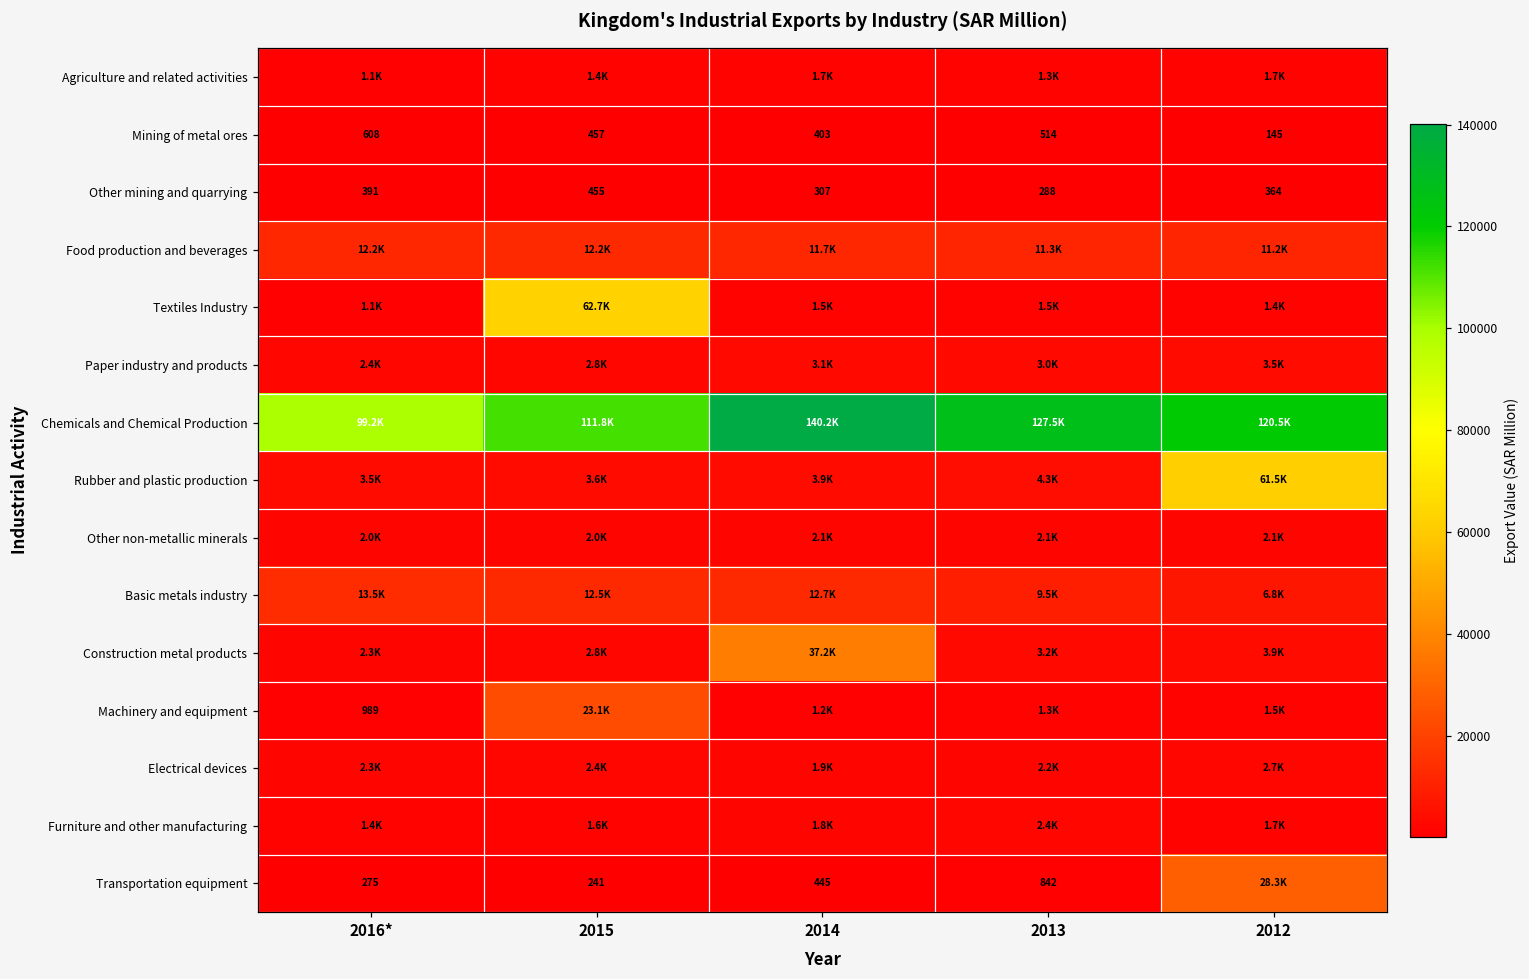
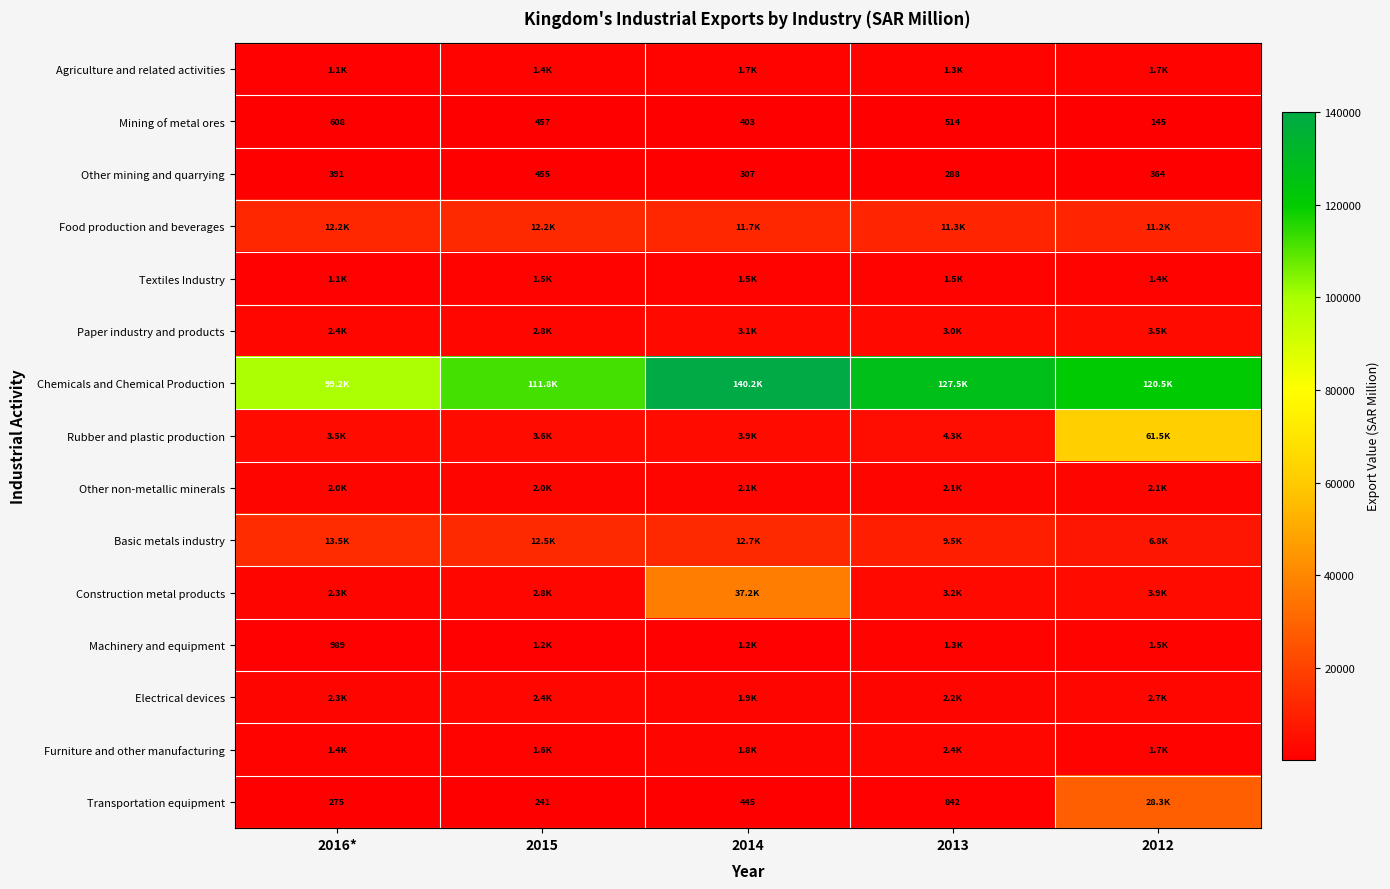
  {
    "Agriculture and related activities": {
      "2016*": "1.1K",
      "2015": "1.4K",
      "2014": "1.7K",
      "2013": "1.3K",
      "2012": "1.7K"
    },
    "Mining of metal ores": {
      "2016*": "608",
      "2015": "457",
      "2014": "403",
      "2013": "514",
      "2012": "145"
    },
    "Other mining and quarrying": {
      "2016*": "391",
      "2015": "455",
      "2014": "307",
      "2013": "288",
      "2012": "364"
    },
    "Food production and beverages": {
      "2016*": "12.2K",
      "2015": "12.2K",
      "2014": "11.7K",
      "2013": "11.3K",
      "2012": "11.2K"
    },
    "Textiles Industry": {
      "2016*": "1.1K",
-     "2015": "62.7K",
+     "2015": "1.5K",
      "2014": "1.5K",
      "2013": "1.5K",
      "2012": "1.4K"
    },
    "Paper industry and products": {
      "2016*": "2.4K",
      "2015": "2.8K",
      "2014": "3.1K",
      "2013": "3.0K",
      "2012": "3.5K"
    },
    "Chemicals and Chemical Production": {
      "2016*": "99.2K",
      "2015": "111.8K",
      "2014": "140.2K",
      "2013": "127.5K",
      "2012": "120.5K"
    },
    "Rubber and plastic production": {
      "2016*": "3.5K",
      "2015": "3.6K",
      "2014": "3.9K",
      "2013": "4.3K",
      "2012": "61.5K"
    },
    "Other non-metallic minerals": {
      "2016*": "2.0K",
      "2015": "2.0K",
      "2014": "2.1K",
      "2013": "2.1K",
      "2012": "2.1K"
    },
    "Basic metals industry": {
      "2016*": "13.5K",
      "2015": "12.5K",
      "2014": "12.7K",
      "2013": "9.5K",
      "2012": "6.8K"
    },
    "Construction metal products": {
      "2016*": "2.3K",
      "2015": "2.8K",
      "2014": "37.2K",
      "2013": "3.2K",
      "2012": "3.9K"
    },
    "Machinery and equipment": {
      "2016*": "989",
-     "2015": "23.1K",
+     "2015": "1.2K",
      "2014": "1.2K",
      "2013": "1.3K",
      "2012": "1.5K"
    },
    "Electrical devices": {
      "2016*": "2.3K",
      "2015": "2.4K",
      "2014": "1.9K",
      "2013": "2.2K",
      "2012": "2.7K"
    },
    "Furniture and other manufacturing": {
      "2016*": "1.4K",
      "2015": "1.6K",
      "2014": "1.8K",
      "2013": "2.4K",
      "2012": "1.7K"
    },
    "Transportation equipment": {
      "2016*": "275",
      "2015": "241",
      "2014": "445",
      "2013": "842",
      "2012": "28.3K"
    }
  }
